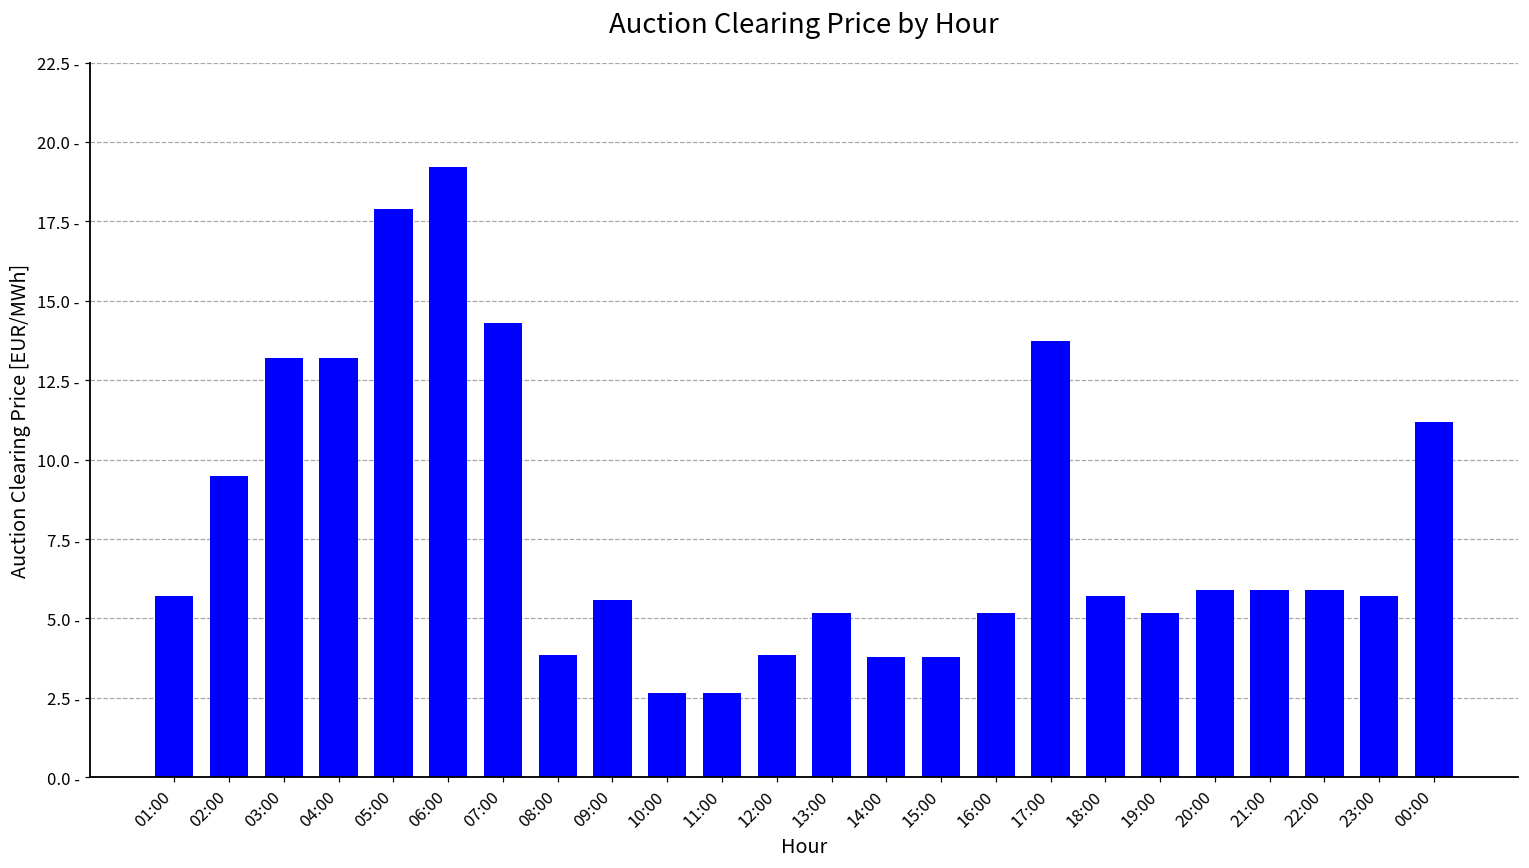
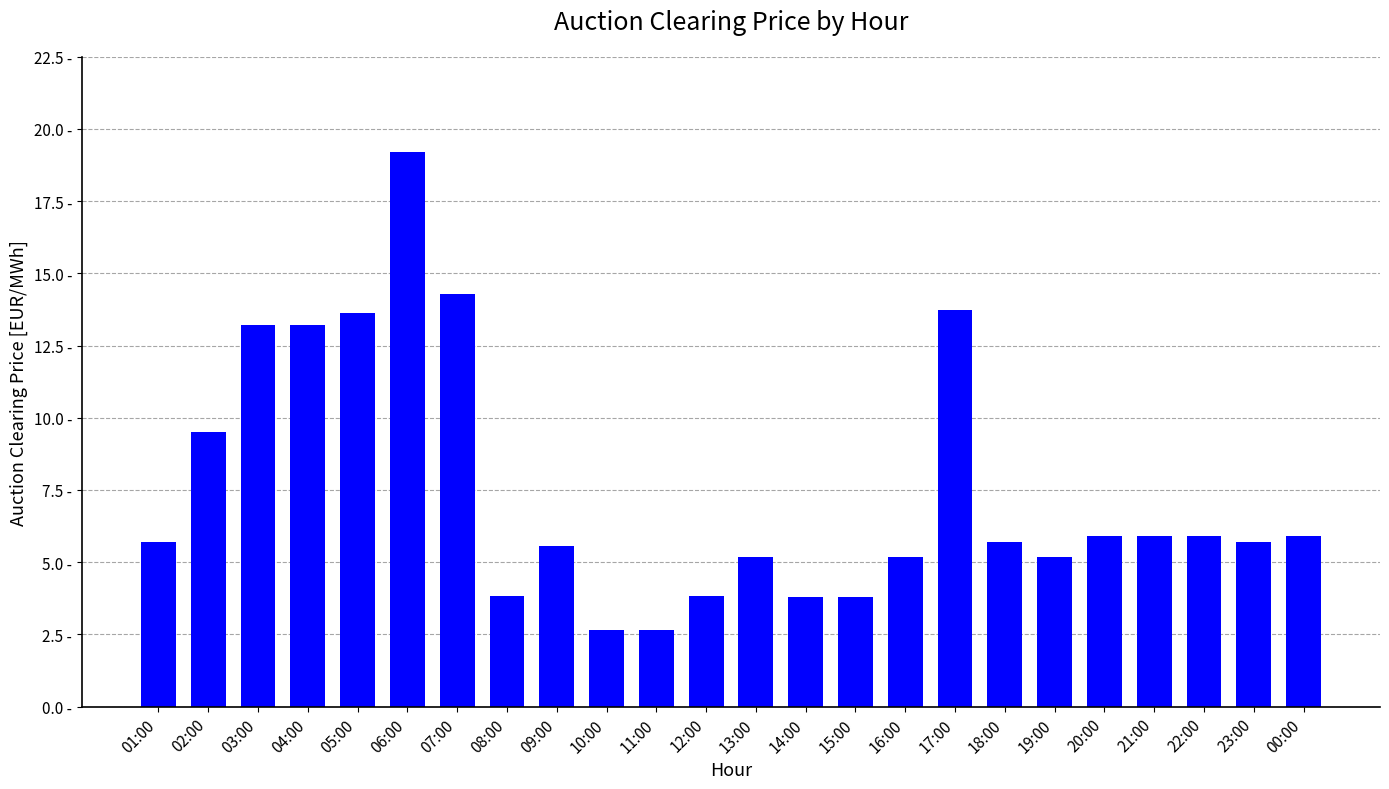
  {
    "01:00": "5.7 -",
    "02:00": "9.5 -",
    "03:00": "13.2 -",
    "04:00": "13.2 -",
-   "05:00": "17.9 -",
+   "05:00": "13.6 -",
    "06:00": "19.2 -",
    "07:00": "14.3 -",
    "08:00": "3.8 -",
    "09:00": "5.6 -",
    "10:00": "2.6 -",
    "11:00": "2.6 -",
    "12:00": "3.8 -",
    "13:00": "5.2 -",
    "14:00": "3.8 -",
    "15:00": "3.8 -",
    "16:00": "5.2 -",
    "17:00": "13.7 -",
    "18:00": "5.7 -",
    "19:00": "5.2 -",
    "20:00": "5.9 -",
    "21:00": "5.9 -",
    "22:00": "5.9 -",
    "23:00": "5.7 -",
-   "00:00": "11.2 -"
+   "00:00": "5.9 -"
  }
